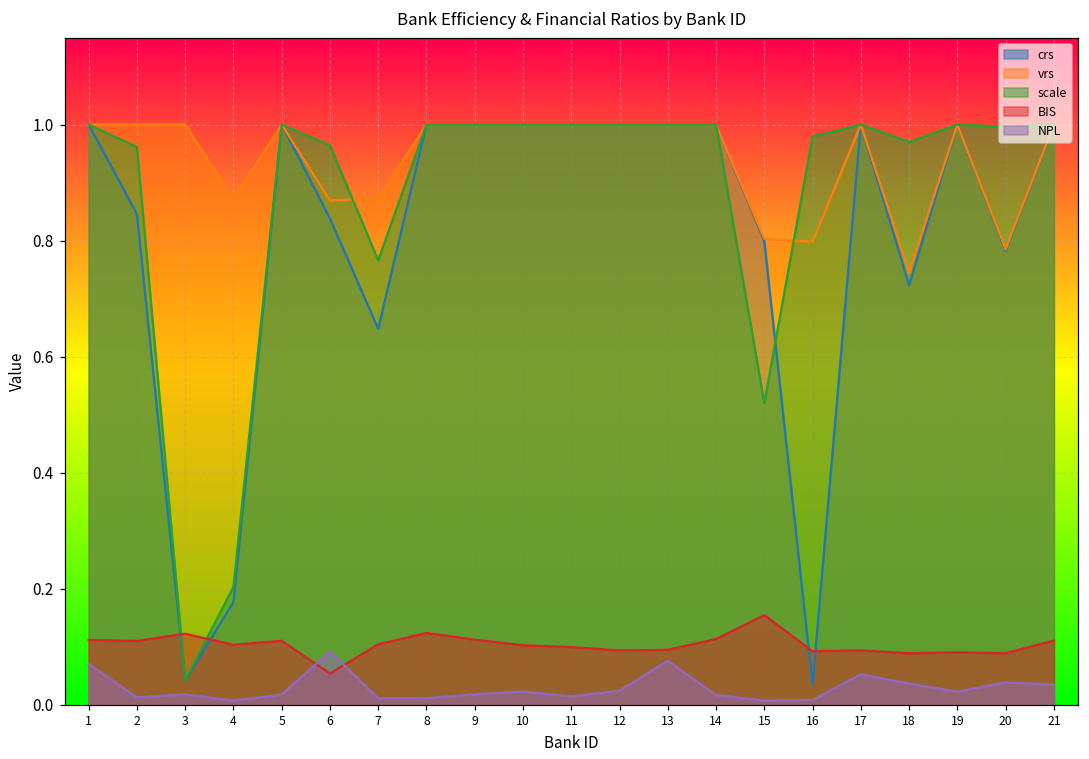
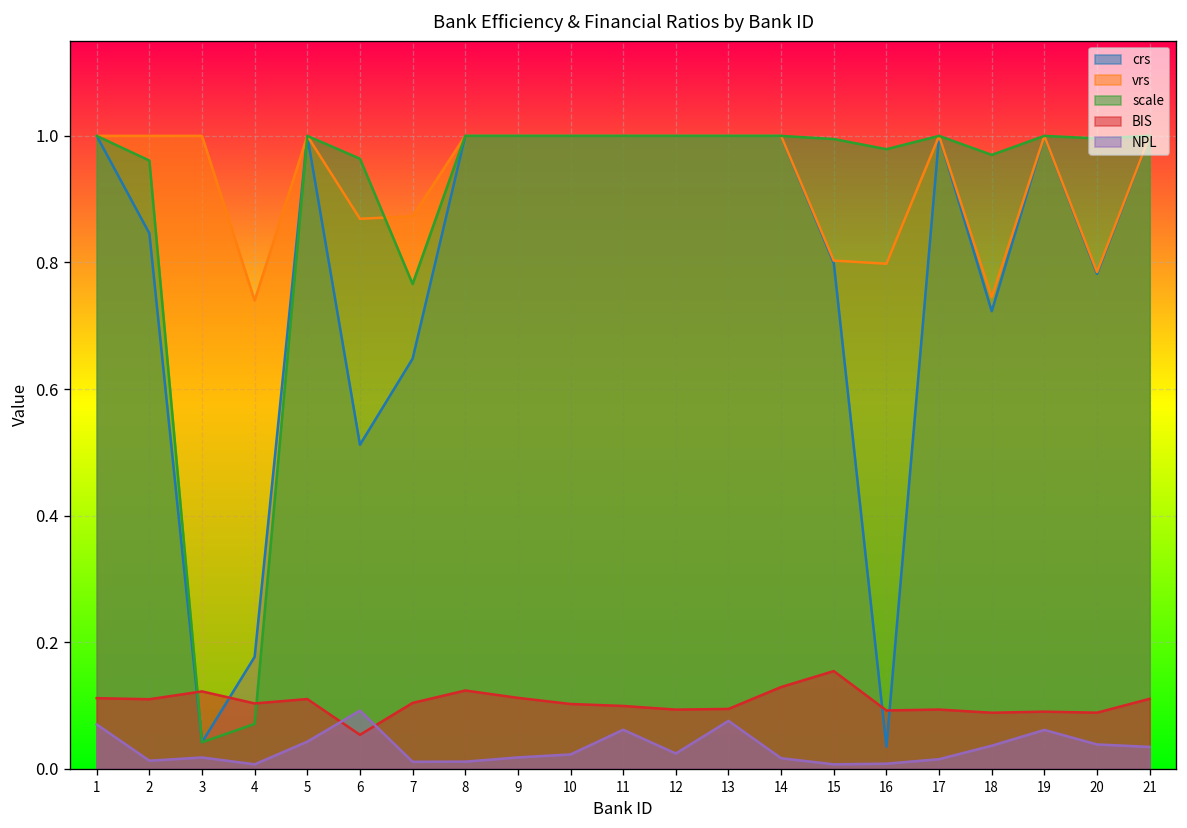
  {
    "crs": {
      "2": 0.85,
      "4": 0.18,
-     "6": 0.84,
+     "6": 0.51,
      "7": 0.65,
      "16": 0.04,
      "18": 0.72
    },
    "vrs": {
      "2": 1.00,
      "3": 1.00,
-     "4": 0.87,
+     "4": 0.74,
      "6": 0.87,
      "7": 0.87,
      "16": 0.80,
      "18": 0.75
    },
    "scale": {
      "2": 0.96,
-     "4": 0.20,
+     "4": 0.07,
      "6": 0.96,
      "7": 0.77,
-     "15": 0.52,
+     "15": 1.00,
      "16": 0.98,
      "18": 0.97
    },
    "BIS": {
      "1": 0.11,
      "2": 0.11,
      "3": 0.12,
      "4": 0.10,
      "5": 0.11,
      "6": 0.05,
      "7": 0.10,
      "8": 0.12,
      "9": 0.11,
      "10": 0.10,
      "11": 0.10,
      "12": 0.09,
      "13": 0.09,
-     "14": 0.11,
+     "14": 0.13,
      "15": 0.15,
      "16": 0.09,
      "17": 0.09,
      "18": 0.09,
      "19": 0.09,
      "20": 0.09,
      "21": 0.11
    },
    "NPL": {
      "1": 0.07,
      "2": 0.01,
      "3": 0.02,
      "4": 0.01,
-     "5": 0.02,
+     "5": 0.04,
      "6": 0.09,
      "7": 0.01,
      "8": 0.01,
      "9": 0.02,
      "10": 0.02,
-     "11": 0.01,
+     "11": 0.06,
      "12": 0.02,
      "13": 0.08,
      "14": 0.02,
      "15": 0.01,
      "16": 0.01,
-     "17": 0.05,
+     "17": 0.02,
      "18": 0.04,
-     "19": 0.02,
+     "19": 0.06,
      "20": 0.04,
      "21": 0.03
    }
  }
